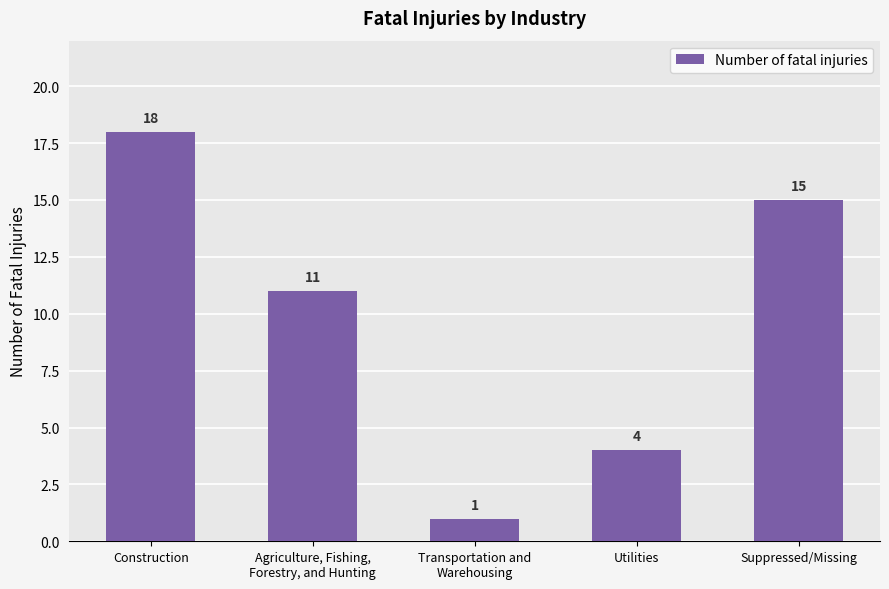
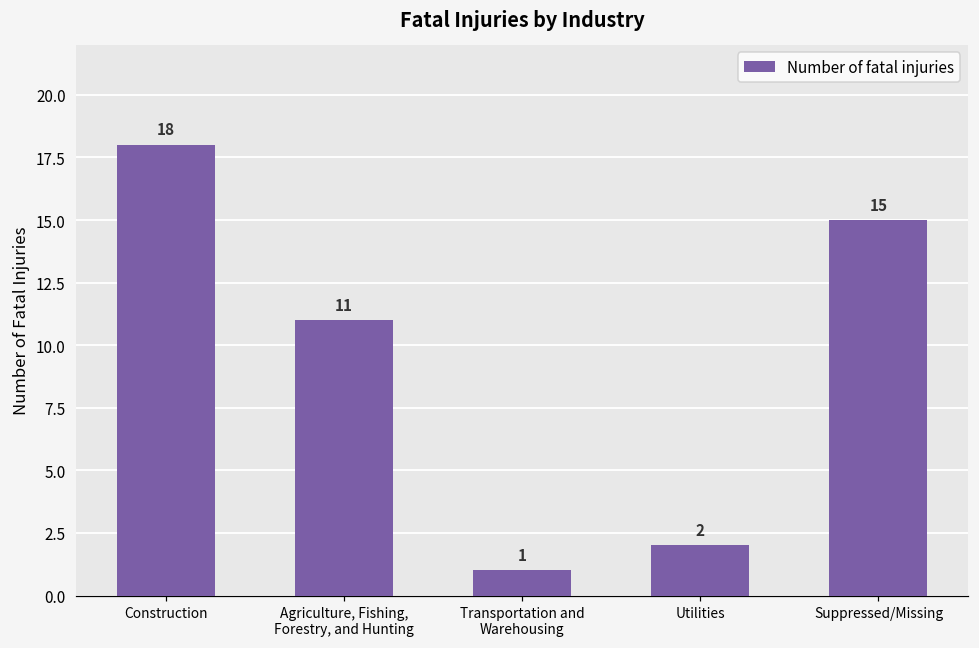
  {
    "Construction": 18,
    "Agriculture, Fishing, Forestry, and Hunting": 11,
    "Transportation and Warehousing": 1,
-   "Utilities": 4,
+   "Utilities": 2,
    "Suppressed/Missing": 15
  }
